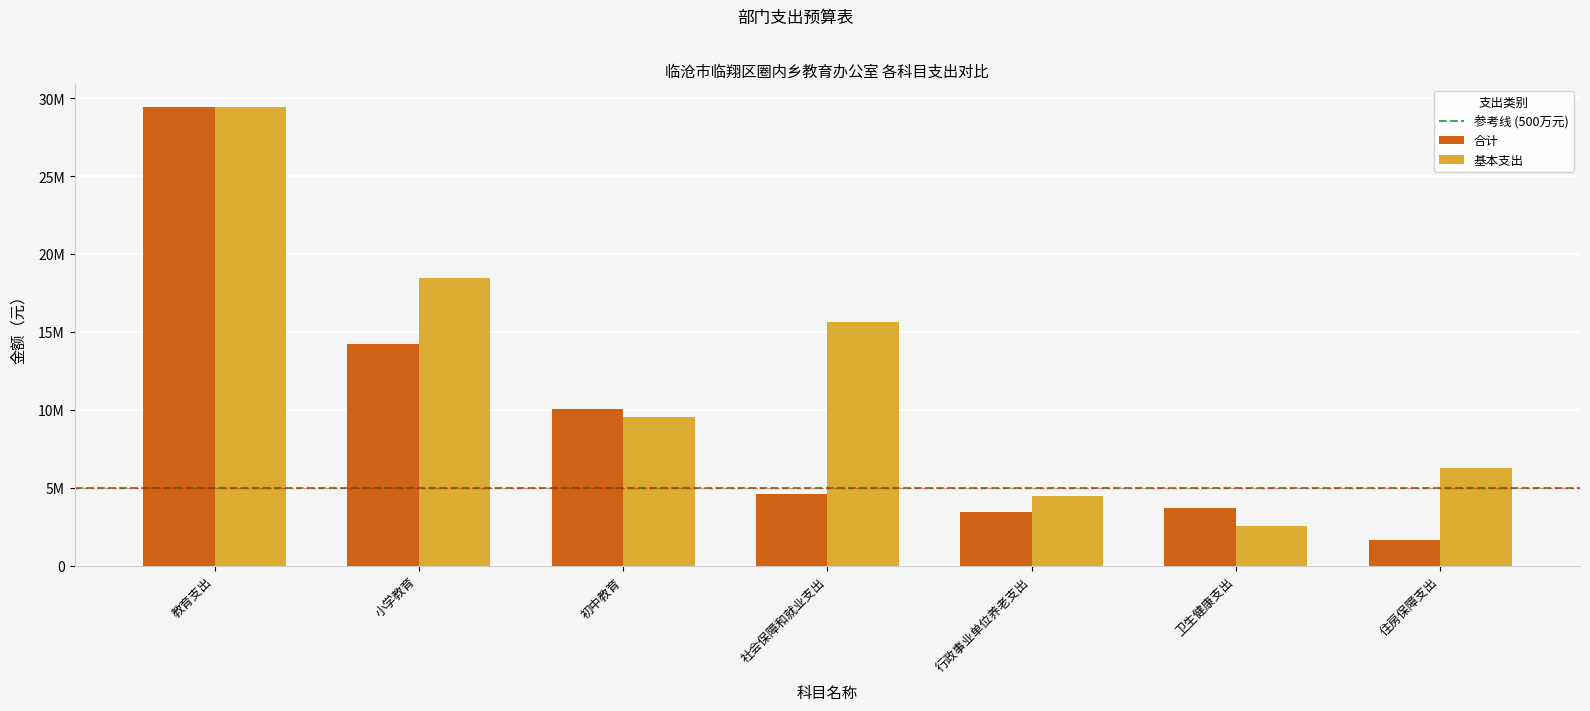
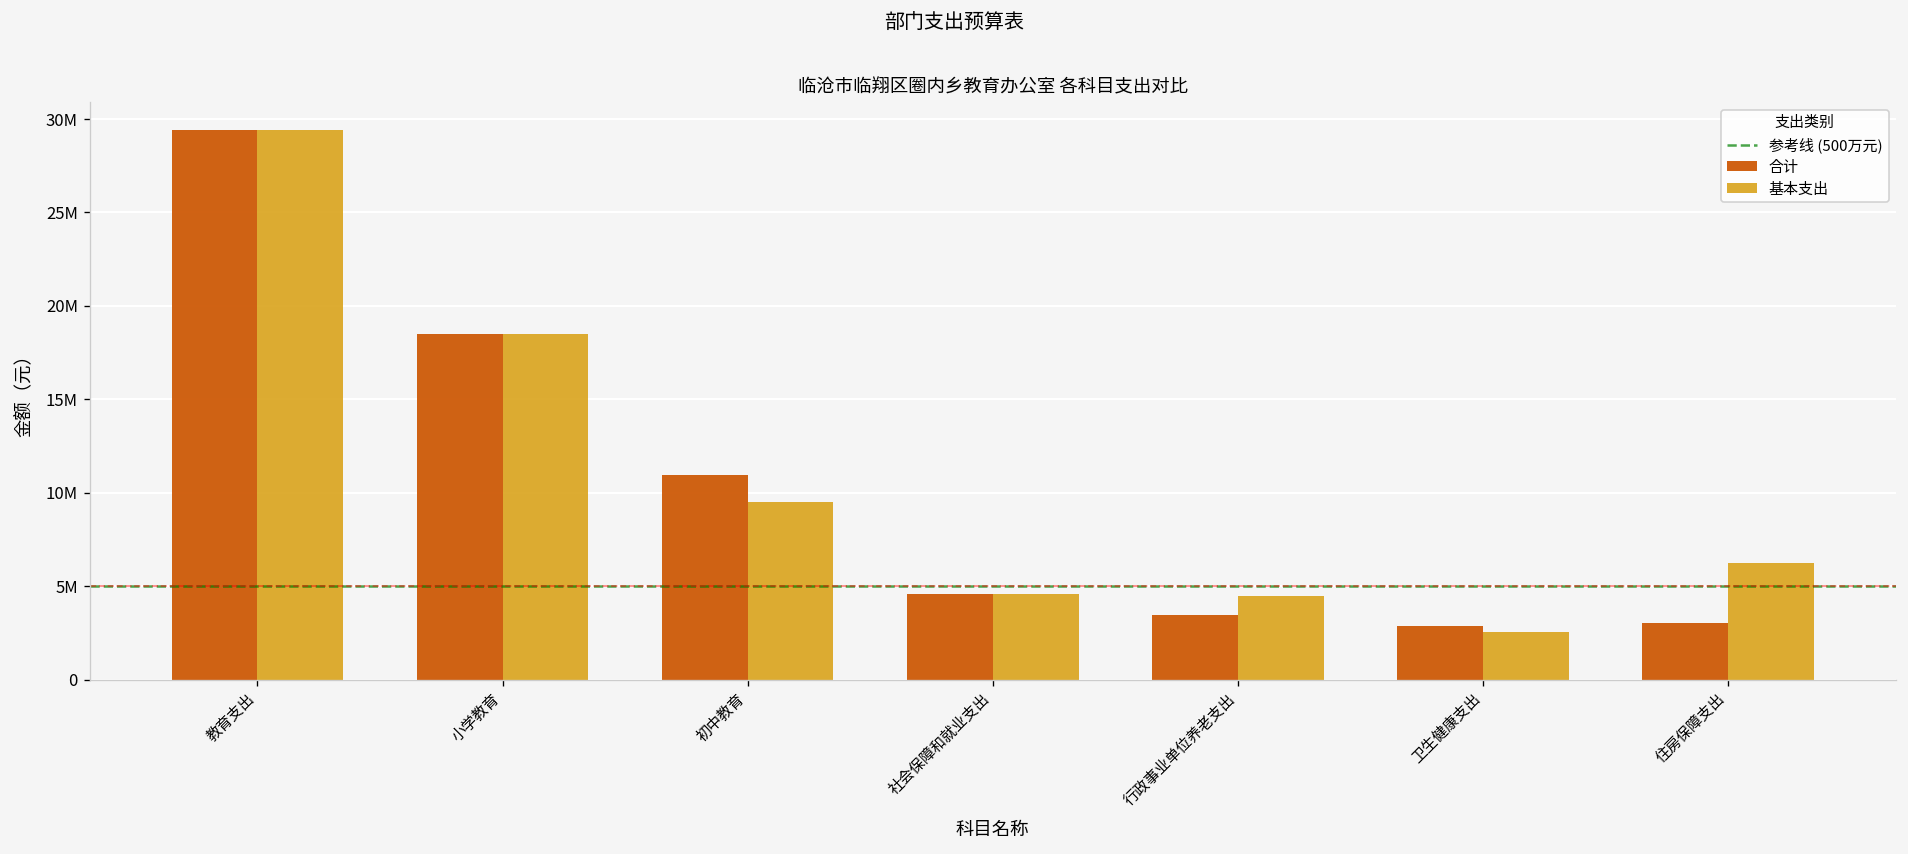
  {
    "合计": {
      "教育支出": 29400000,
-     "小学教育": 14200000,
-     "初中教育": 10100000,
+     "小学教育": 18500000,
+     "初中教育": 10900000,
      "社会保障和就业支出": 4600000,
      "行政事业单位养老支出": 3400000,
-     "卫生健康支出": 3700000,
-     "住房保障支出": 1600000
+     "卫生健康支出": 2900000,
+     "住房保障支出": 3000000
    },
    "基本支出": {
      "教育支出": 29400000,
      "小学教育": 18500000,
      "初中教育": 9500000,
-     "社会保障和就业支出": 15600000,
+     "社会保障和就业支出": 4600000,
      "行政事业单位养老支出": 4500000,
      "卫生健康支出": 2600000,
      "住房保障支出": 6200000
    }
  }
